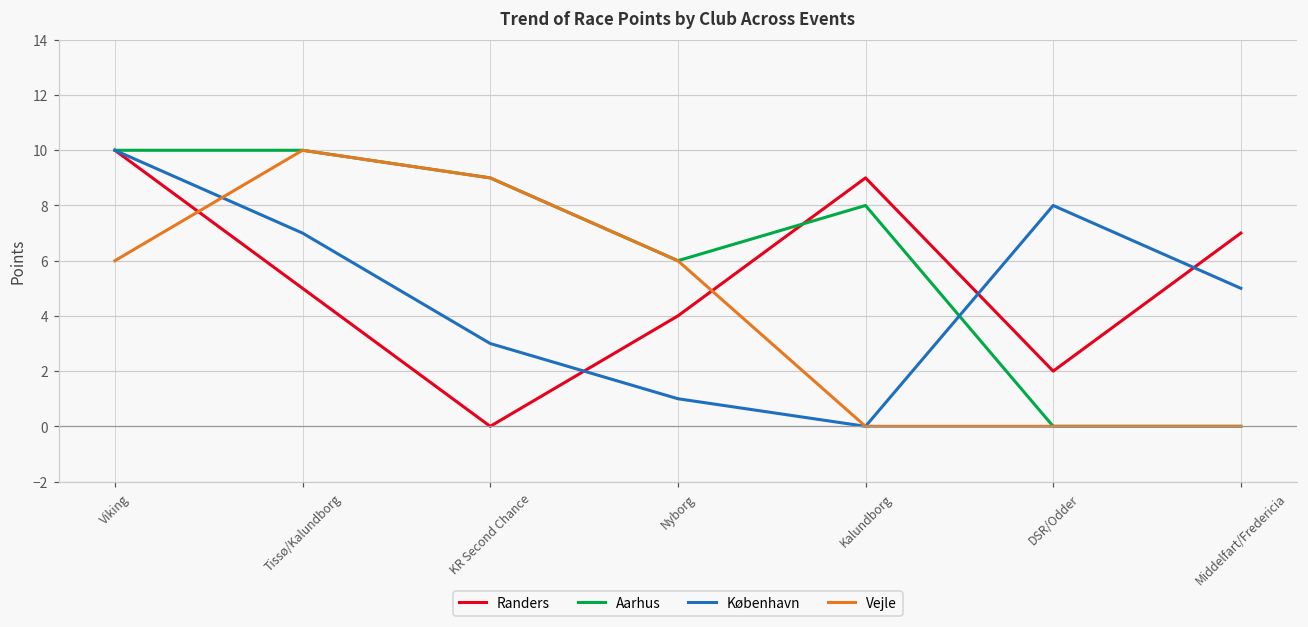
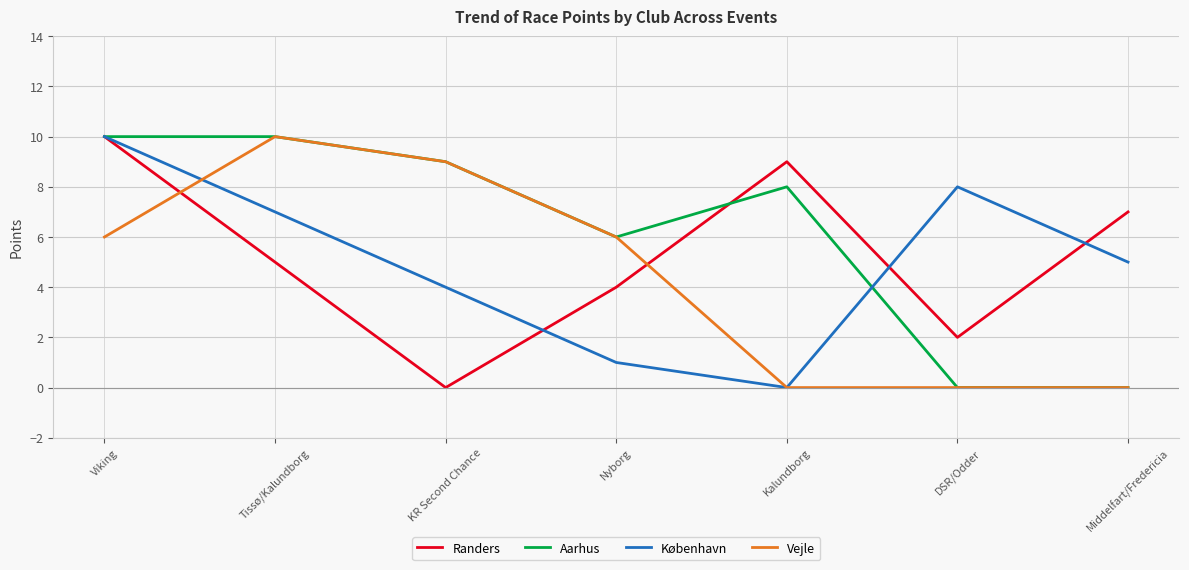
  {
    "Randers": {
      "Tissø/Kalundborg": 5,
      "KR Second Chance": 0,
      "Nyborg": 4,
      "Kalundborg": 9,
      "DSR/Odder": 2,
      "Middelfart/Fredericia": 7
    },
    "Aarhus": {
      "Kalundborg": 8
    },
    "København": {
      "Tissø/Kalundborg": 7,
-     "KR Second Chance": 3,
+     "KR Second Chance": 4,
      "Nyborg": 1,
      "DSR/Odder": 8,
      "Middelfart/Fredericia": 5
    },
    "Vejle": {
      "Viking": 6
    }
  }
